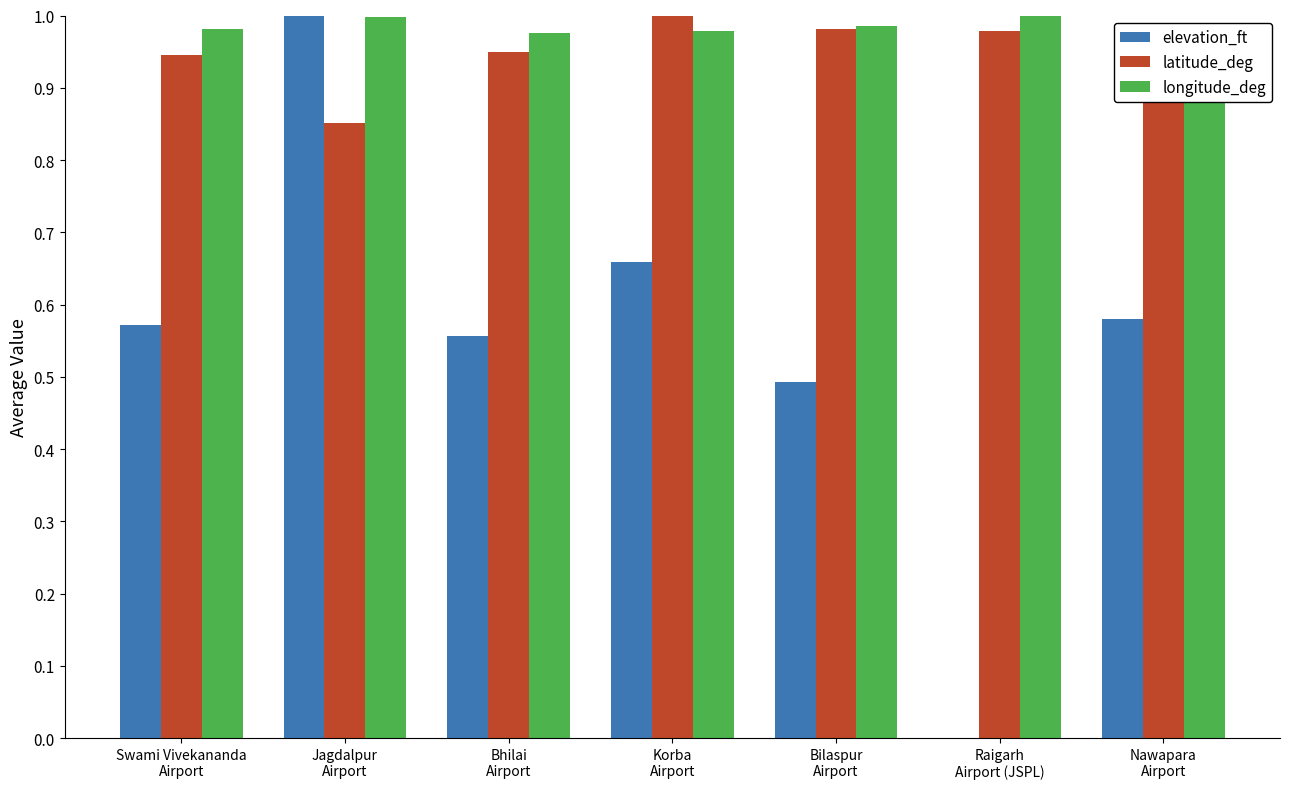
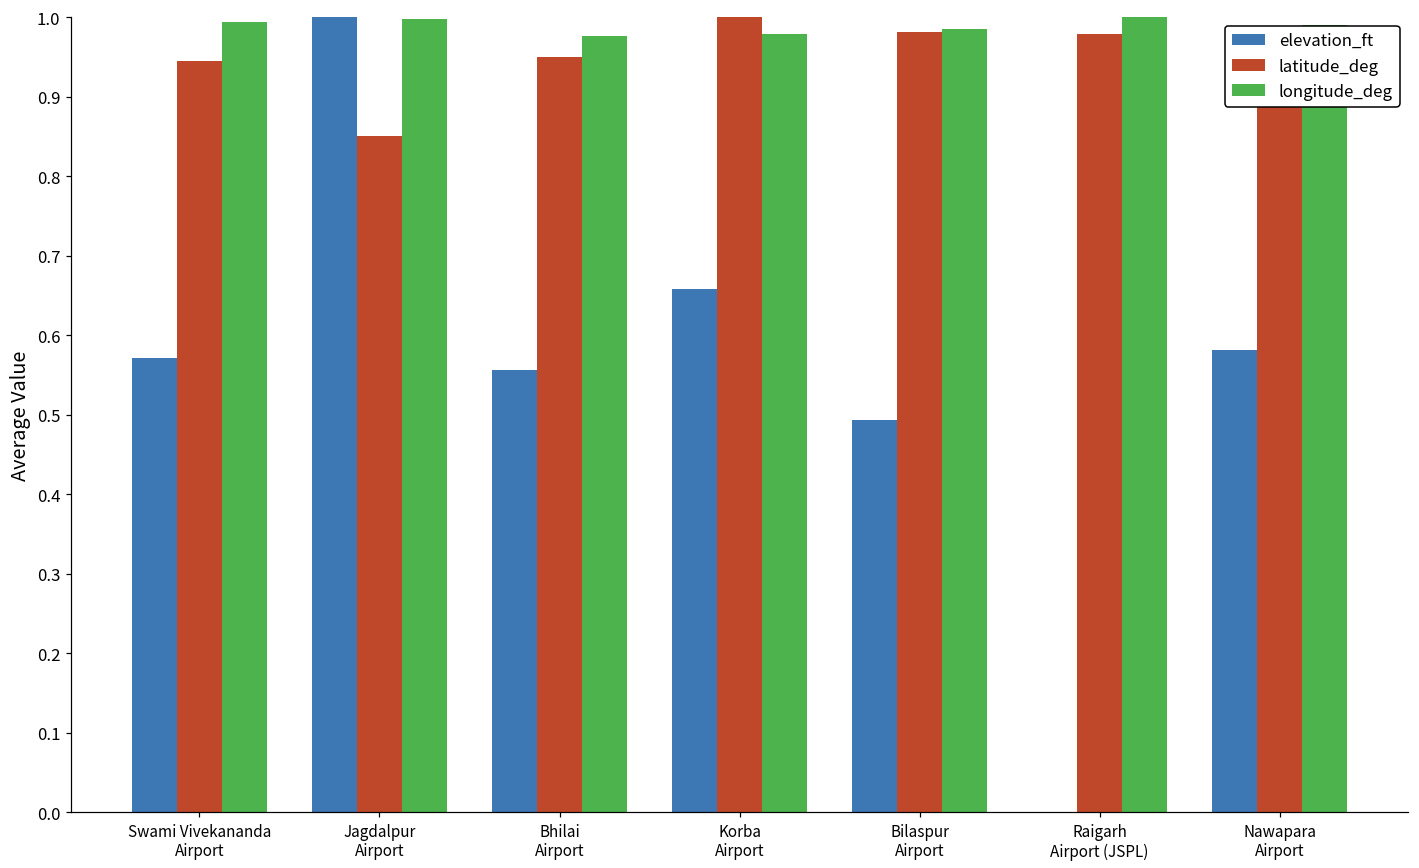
  {
    "elevation_ft": {
      "Swami Vivekananda Airport": 0.57,
      "Jagdalpur Airport": 1.00,
      "Bhilai Airport": 0.56,
      "Korba Airport": 0.66,
      "Bilaspur Airport": 0.49,
      "Raigarh Airport (JSPL)": 0.00,
      "Nawapara Airport": 0.58
    },
    "latitude_deg": {
      "Swami Vivekananda Airport": 0.94,
      "Jagdalpur Airport": 0.85,
      "Bhilai Airport": 0.95,
      "Korba Airport": 1.00,
      "Bilaspur Airport": 0.98,
      "Raigarh Airport (JSPL)": 0.98
    },
    "longitude_deg": {
-     "Swami Vivekananda Airport": 0.98,
+     "Swami Vivekananda Airport": 0.99,
      "Jagdalpur Airport": 1.00,
      "Bhilai Airport": 0.98,
      "Korba Airport": 0.98,
      "Bilaspur Airport": 0.99,
      "Raigarh Airport (JSPL)": 1.00,
      "Nawapara Airport": 0.99
    }
  }
